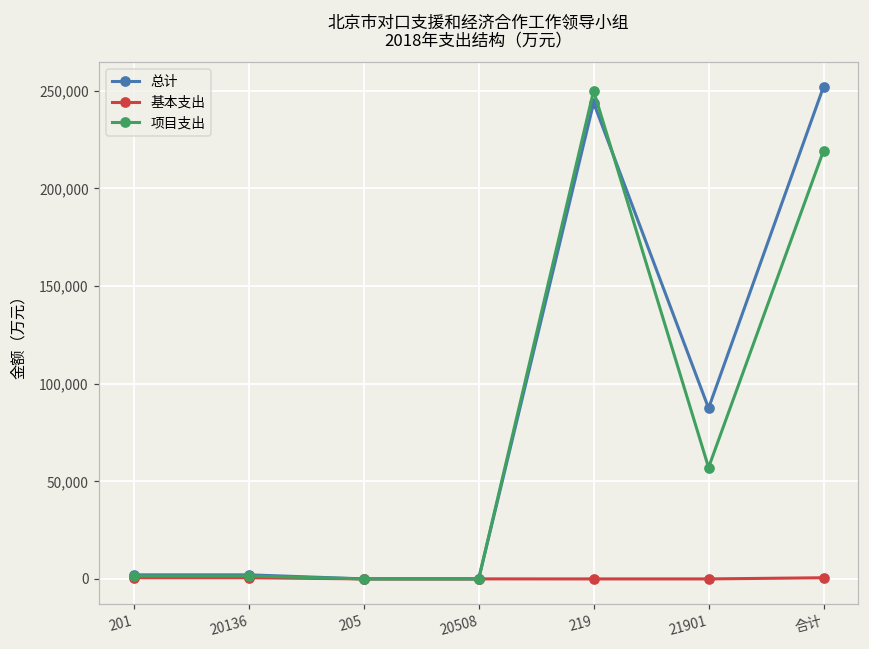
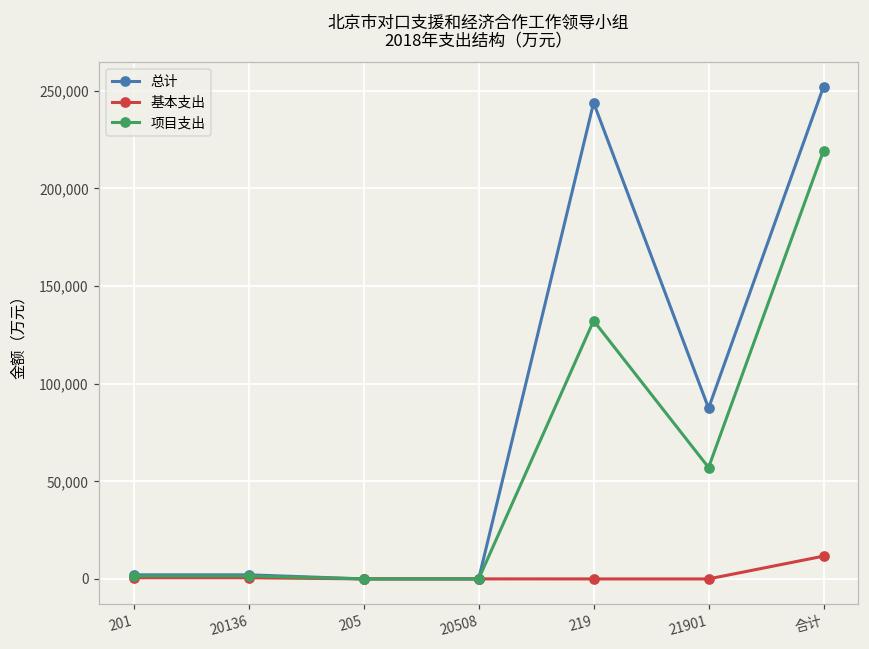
  {
    "总计": {
      "219": "244,000",
      "21901": "87,000",
      "合计": "252,000"
    },
    "基本支出": {
      "219": "0",
      "21901": "0",
-     "合计": "1,000"
+     "合计": "12,000"
    },
    "项目支出": {
-     "219": "250,000",
+     "219": "132,000",
      "21901": "57,000",
      "合计": "219,000"
    }
  }
